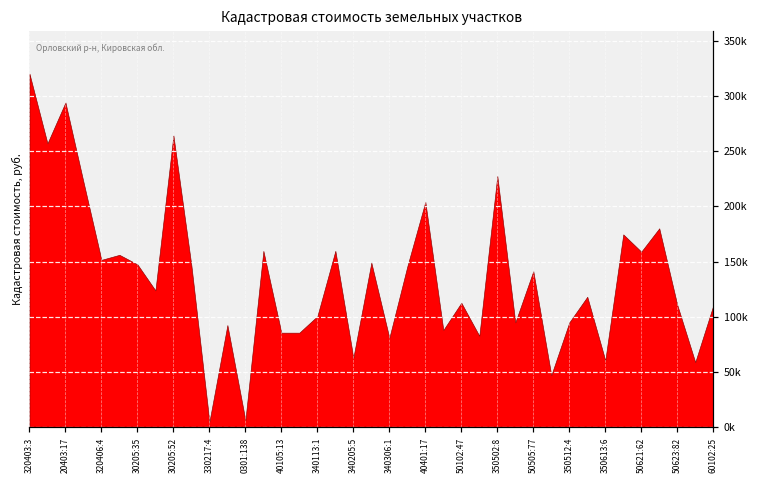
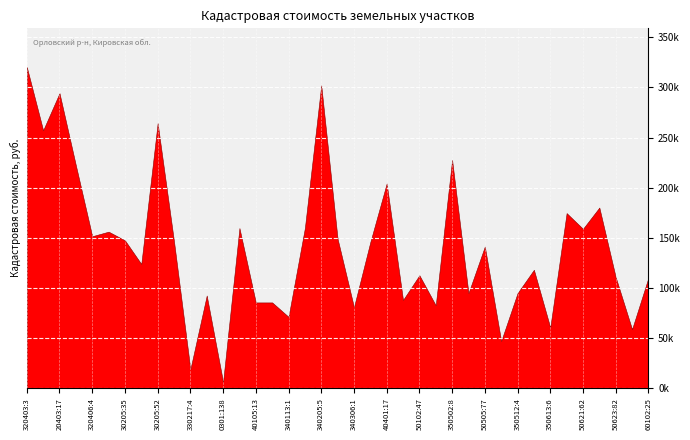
  {
    "320403:3": 320000,
    "20403:17": 294000,
    "320406:4": 152000,
    "30205:35": 148000,
    "30205:52": 264000,
-   "330217:4": 5000,
+   "330217:4": 19000,
    "0301:138": 6000,
    "40105:13": 86000,
-   "340113:1": 101000,
-   "340205:5": 63000,
+   "340113:1": 71000,
+   "340205:5": 302000,
    "340306:1": 81000,
    "40401:17": 204000,
    "50102:47": 113000,
    "350502:8": 228000,
    "50505:77": 141000,
    "350512:4": 95000,
    "350613:6": 61000,
    "50621:62": 159000,
    "50623:82": 111000,
    "60102:25": 110000
  }
